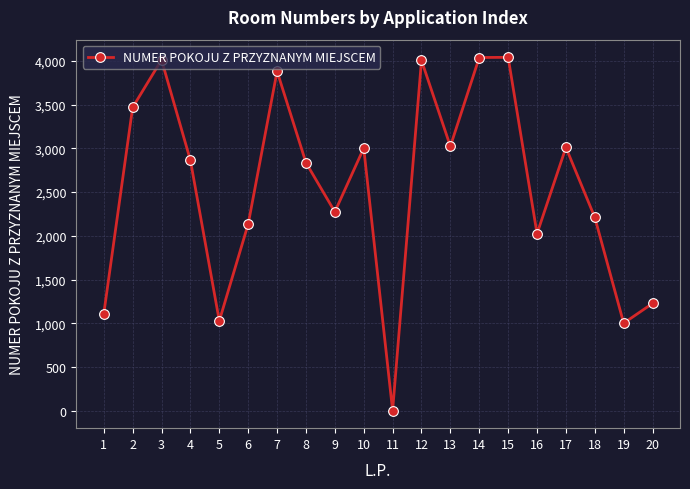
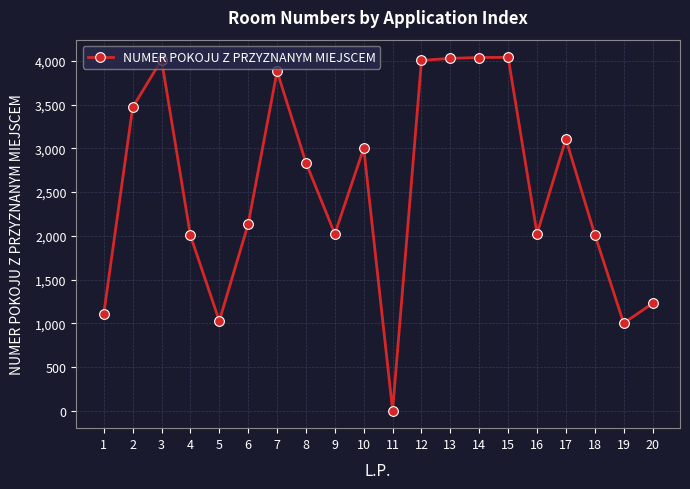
  {
    "1": "1,100",
    "2": "3,500",
-   "4": "2,900",
+   "4": "2,000",
    "5": "1,000",
    "6": "2,100",
    "7": "3,900",
    "8": "2,800",
-   "9": "2,300",
+   "9": "2,000",
    "10": "3,000",
    "11": "0",
    "12": "4,000",
-   "13": "3,000",
+   "13": "4,000",
    "14": "4,000",
    "15": "4,000",
    "16": "2,000",
-   "17": "3,000",
-   "18": "2,200",
+   "17": "3,100",
+   "18": "2,000",
    "19": "1,000",
    "20": "1,200"
  }
